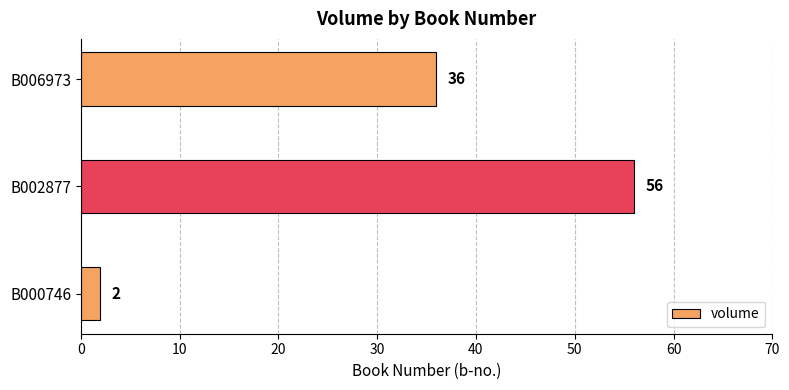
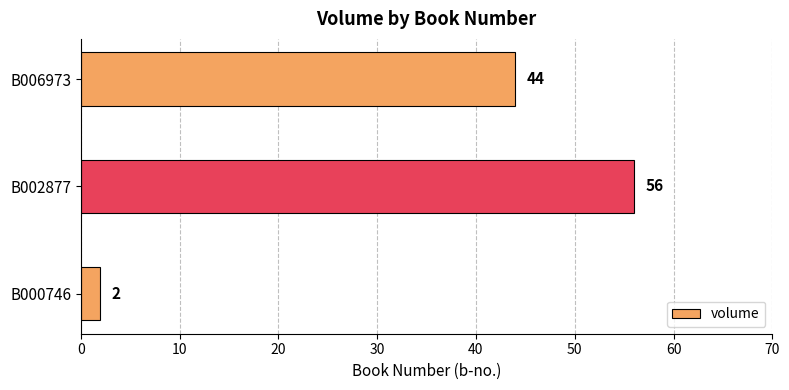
  {
-   "B006973": 36,
+   "B006973": 44,
    "B002877": 56,
    "B000746": 2
  }
